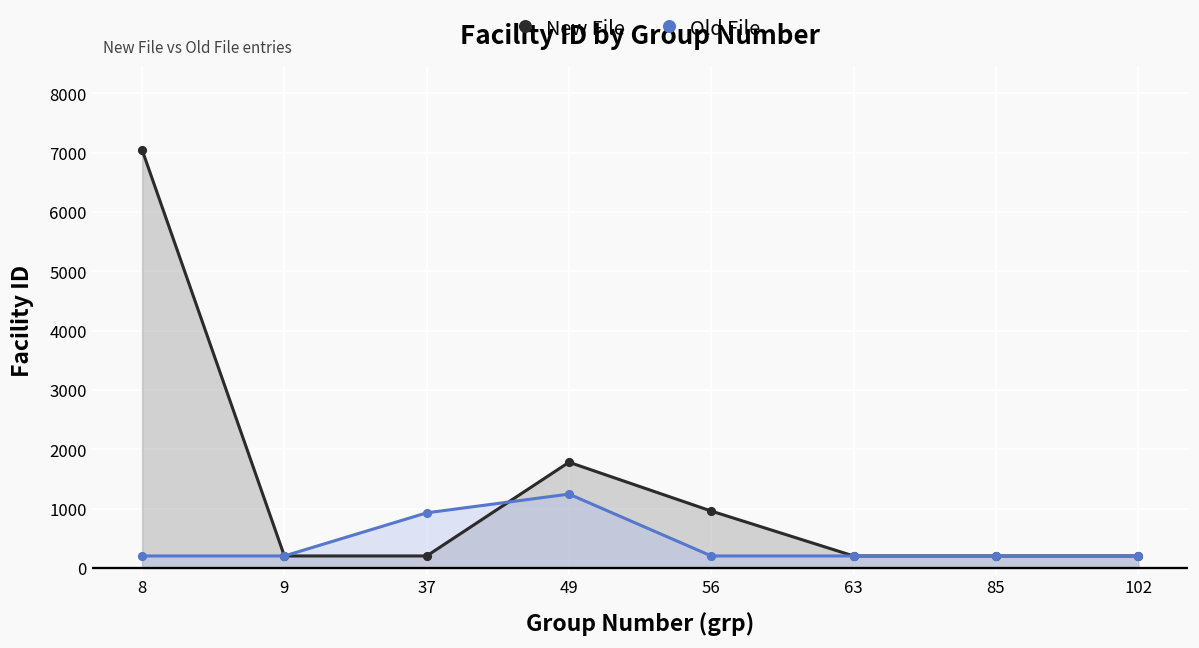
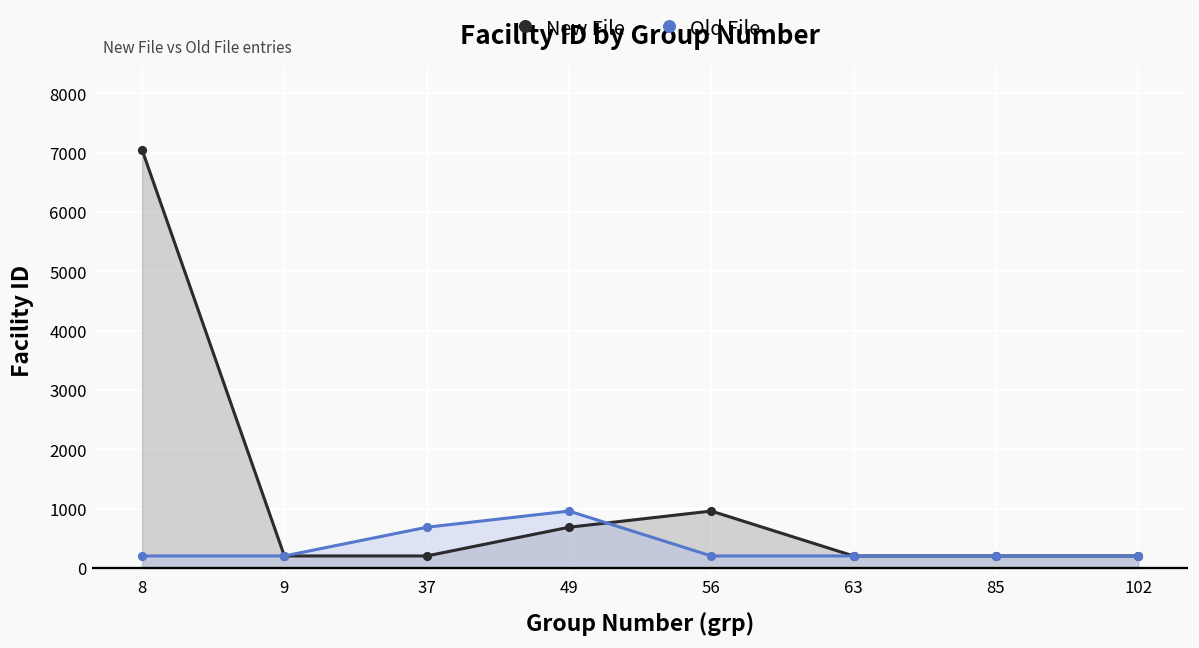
  {
    "New File": {
      "8": 7100,
      "37": 200,
-     "49": 1800,
+     "49": 700,
      "56": 1000
    },
    "Old File": {
      "8": 200,
-     "37": 900,
-     "49": 1200,
+     "37": 700,
+     "49": 1000,
      "56": 200
    }
  }
